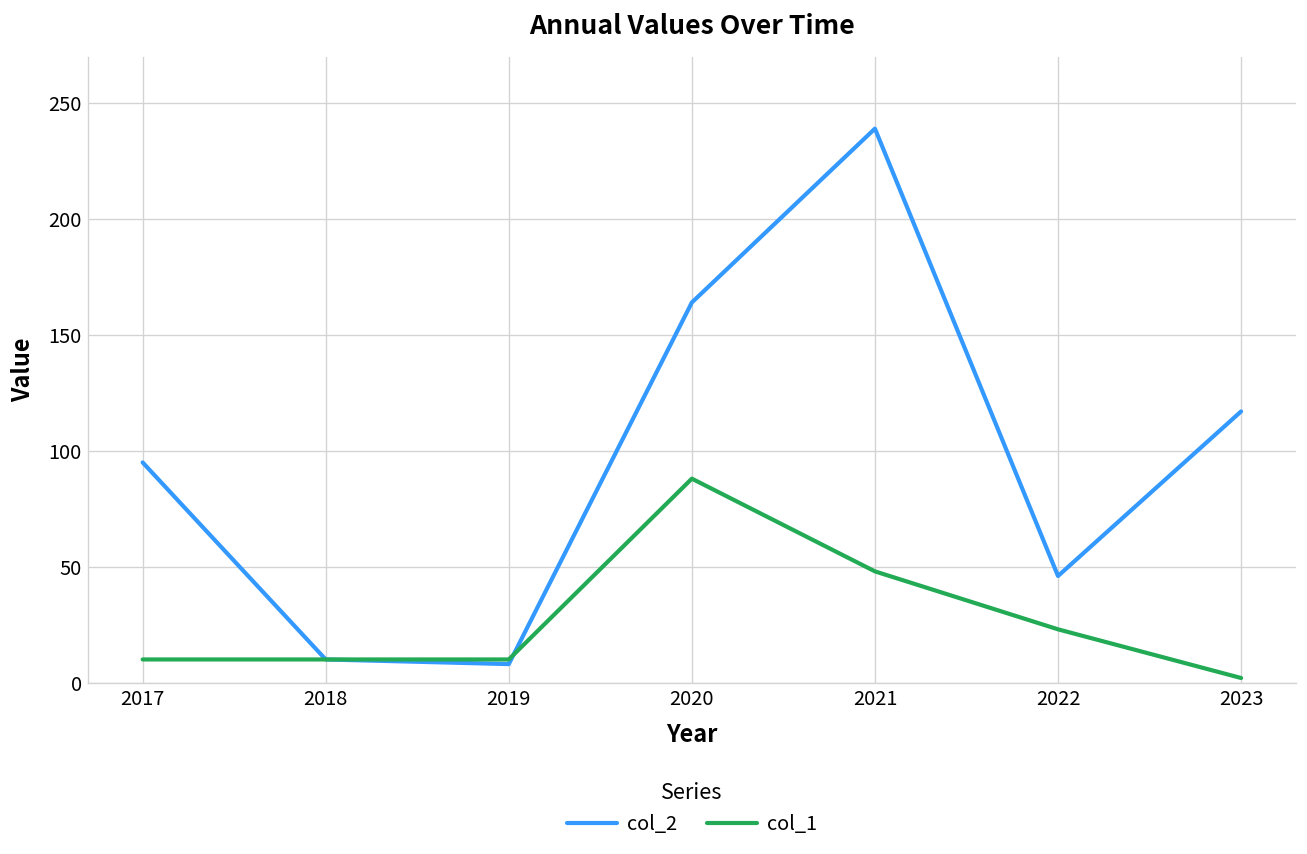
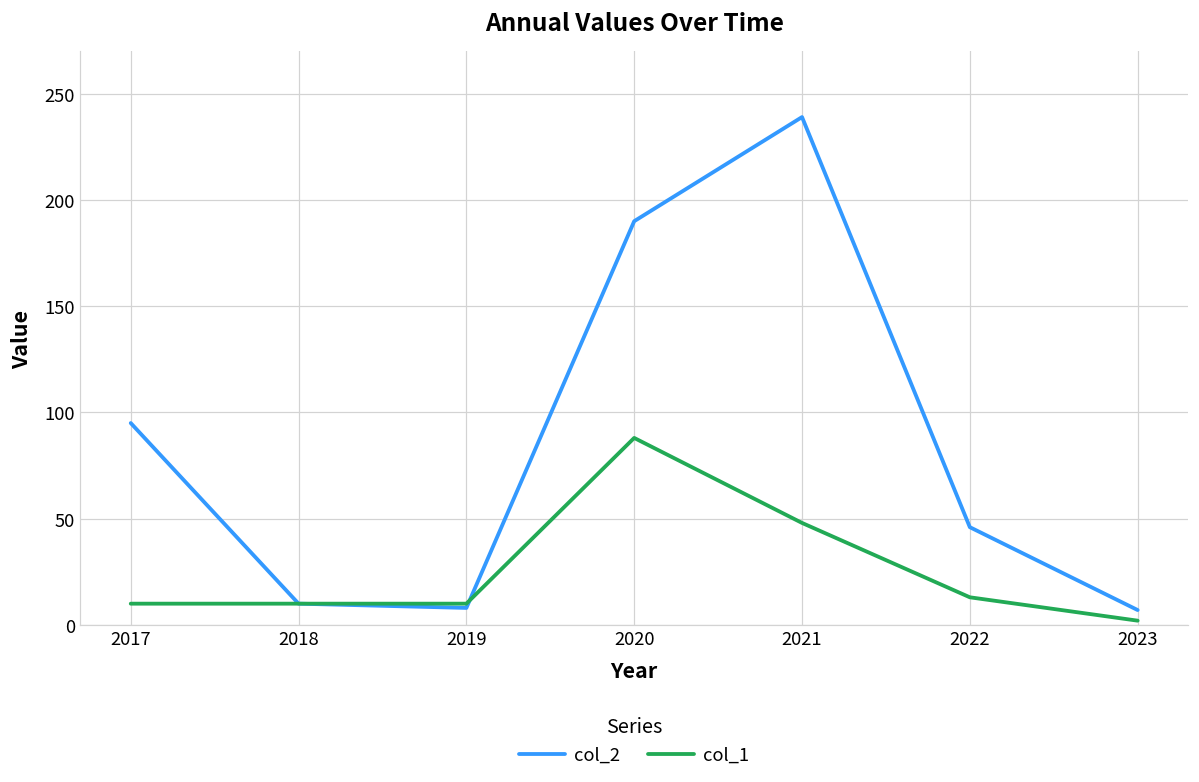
  {
    "col_2": {
      "2017": 95,
      "2019": 8,
-     "2020": 164,
+     "2020": 190,
      "2021": 239,
      "2022": 46,
-     "2023": 117
+     "2023": 7
    },
    "col_1": {
      "2017": 10,
      "2019": 10,
      "2020": 88,
      "2021": 48,
-     "2022": 23,
+     "2022": 13,
      "2023": 2
    }
  }
